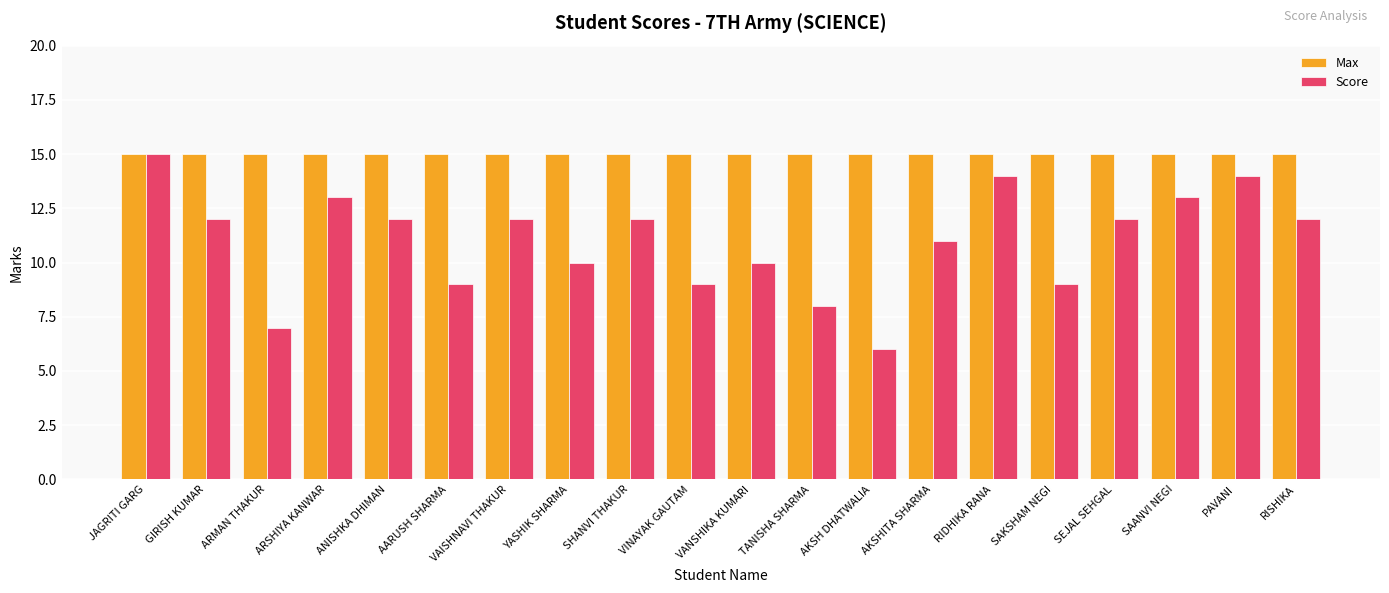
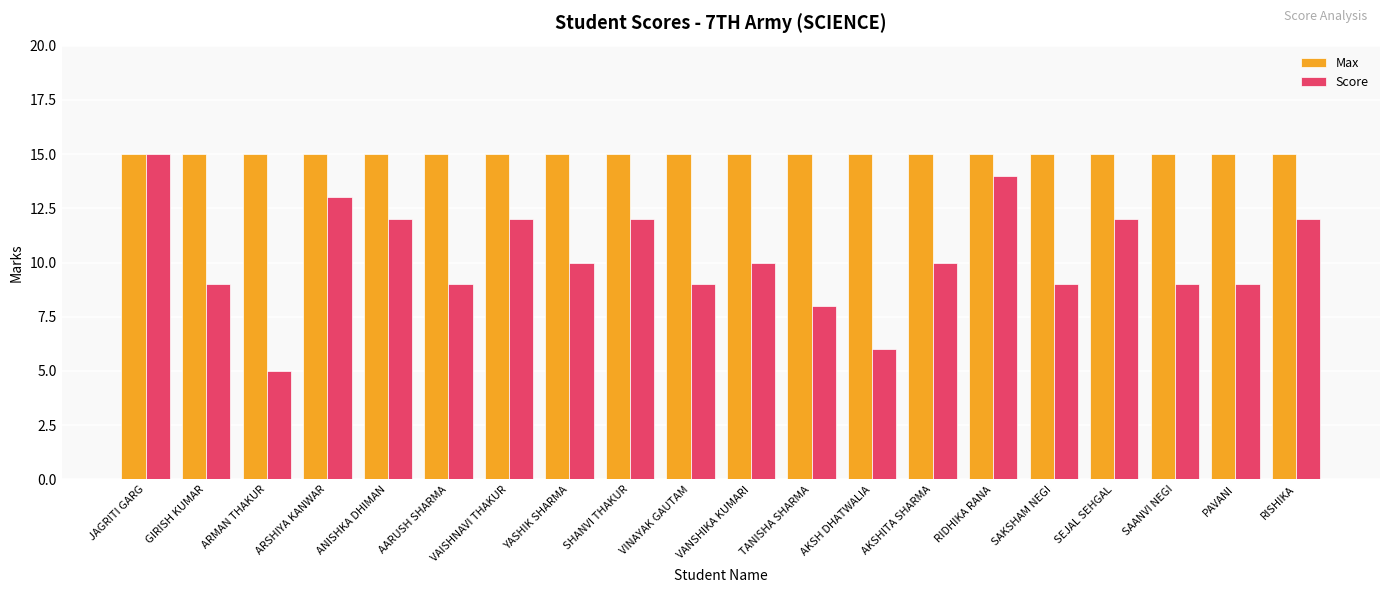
  {
    "Max": {
      "JAGRITI GARG": 15,
      "GIRISH KUMAR": 15,
      "ARMAN THAKUR": 15,
      "ARSHIYA KANWAR": 15,
      "ANISHKA DHIMAN": 15,
      "AARUSH SHARMA": 15,
      "VAISHNAVI THAKUR": 15,
      "YASHIK SHARMA": 15,
      "SHANVI THAKUR": 15,
      "VINAYAK GAUTAM": 15,
      "VANSHIKA KUMARI": 15,
      "TANISHA SHARMA": 15,
      "AKSH DHATWALIA": 15,
      "AKSHITA SHARMA": 15,
      "RIDHIKA RANA": 15,
      "SAKSHAM NEGI": 15,
      "SEJAL SEHGAL": 15,
      "SAANVI NEGI": 15,
      "PAVANI": 15,
      "RISHIKA": 15
    },
    "Score": {
      "JAGRITI GARG": 15,
-     "GIRISH KUMAR": 12,
-     "ARMAN THAKUR": 7,
+     "GIRISH KUMAR": 9,
+     "ARMAN THAKUR": 5,
      "ARSHIYA KANWAR": 13,
      "ANISHKA DHIMAN": 12,
      "AARUSH SHARMA": 9,
      "VAISHNAVI THAKUR": 12,
      "YASHIK SHARMA": 10,
      "SHANVI THAKUR": 12,
      "VINAYAK GAUTAM": 9,
      "VANSHIKA KUMARI": 10,
      "TANISHA SHARMA": 8,
      "AKSH DHATWALIA": 6,
-     "AKSHITA SHARMA": 11,
+     "AKSHITA SHARMA": 10,
      "RIDHIKA RANA": 14,
      "SAKSHAM NEGI": 9,
      "SEJAL SEHGAL": 12,
-     "SAANVI NEGI": 13,
-     "PAVANI": 14,
+     "SAANVI NEGI": 9,
+     "PAVANI": 9,
      "RISHIKA": 12
    }
  }
